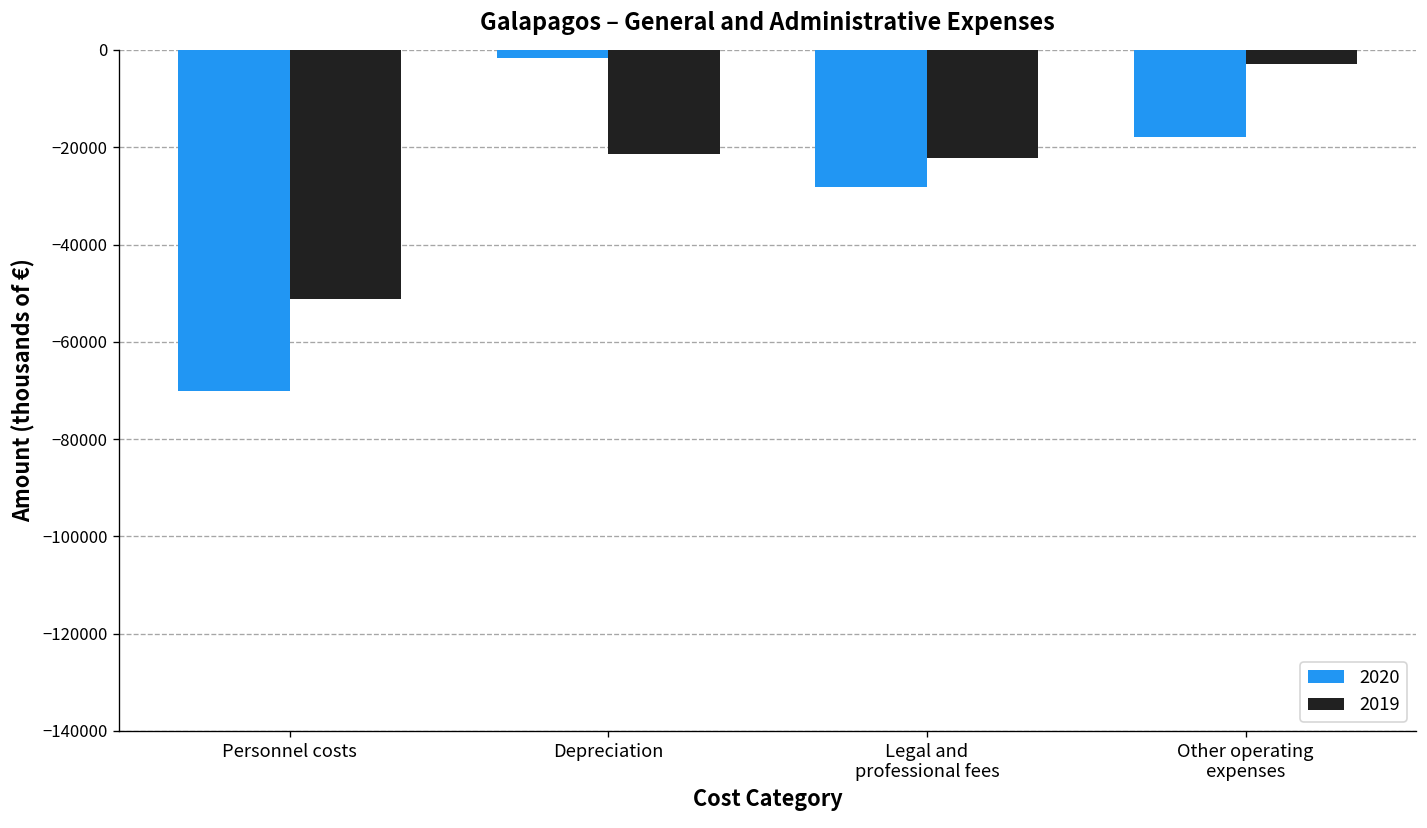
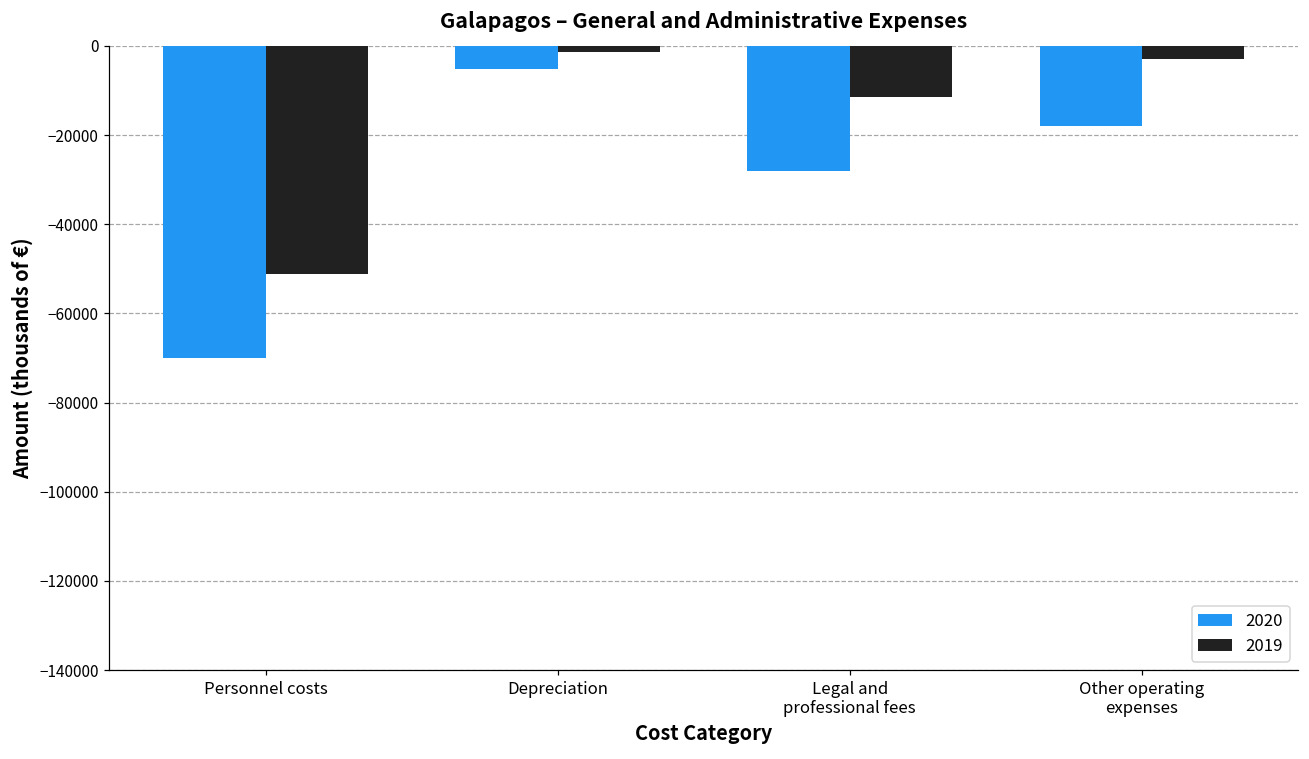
  {
    "2020": {
      "Personnel costs": -70000,
-     "Depreciation": -2000,
+     "Depreciation": -5000,
      "Legal and professional fees": -28000,
      "Other operating expenses": -18000
    },
    "2019": {
      "Personnel costs": -51000,
-     "Depreciation": -21000,
-     "Legal and professional fees": -22000,
+     "Depreciation": -1000,
+     "Legal and professional fees": -12000,
      "Other operating expenses": -3000
    }
  }
